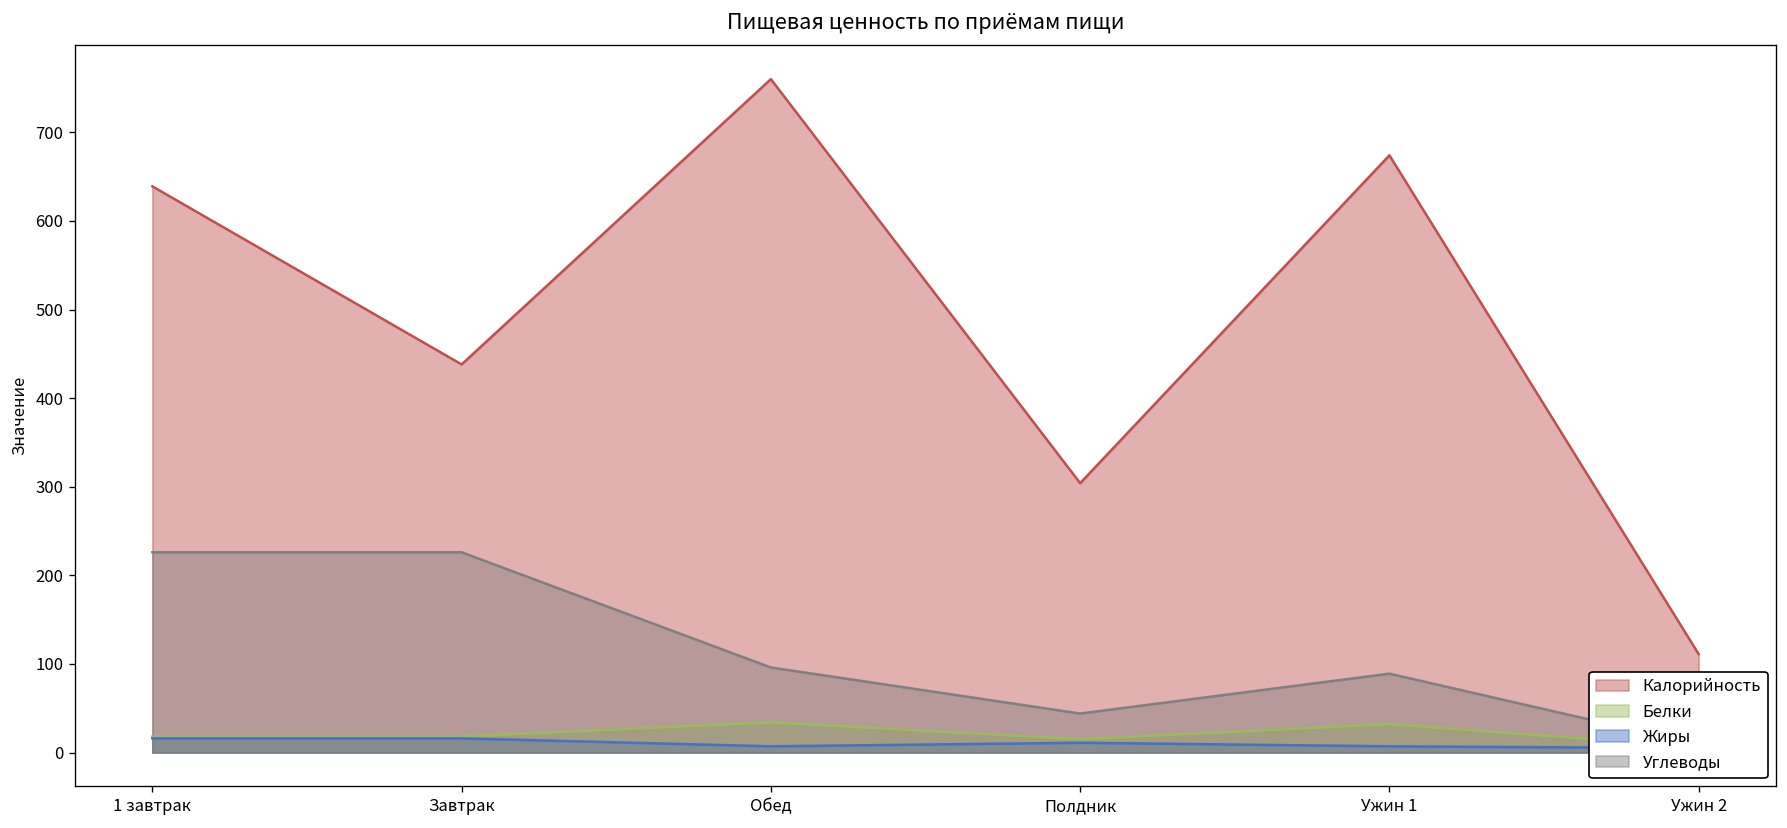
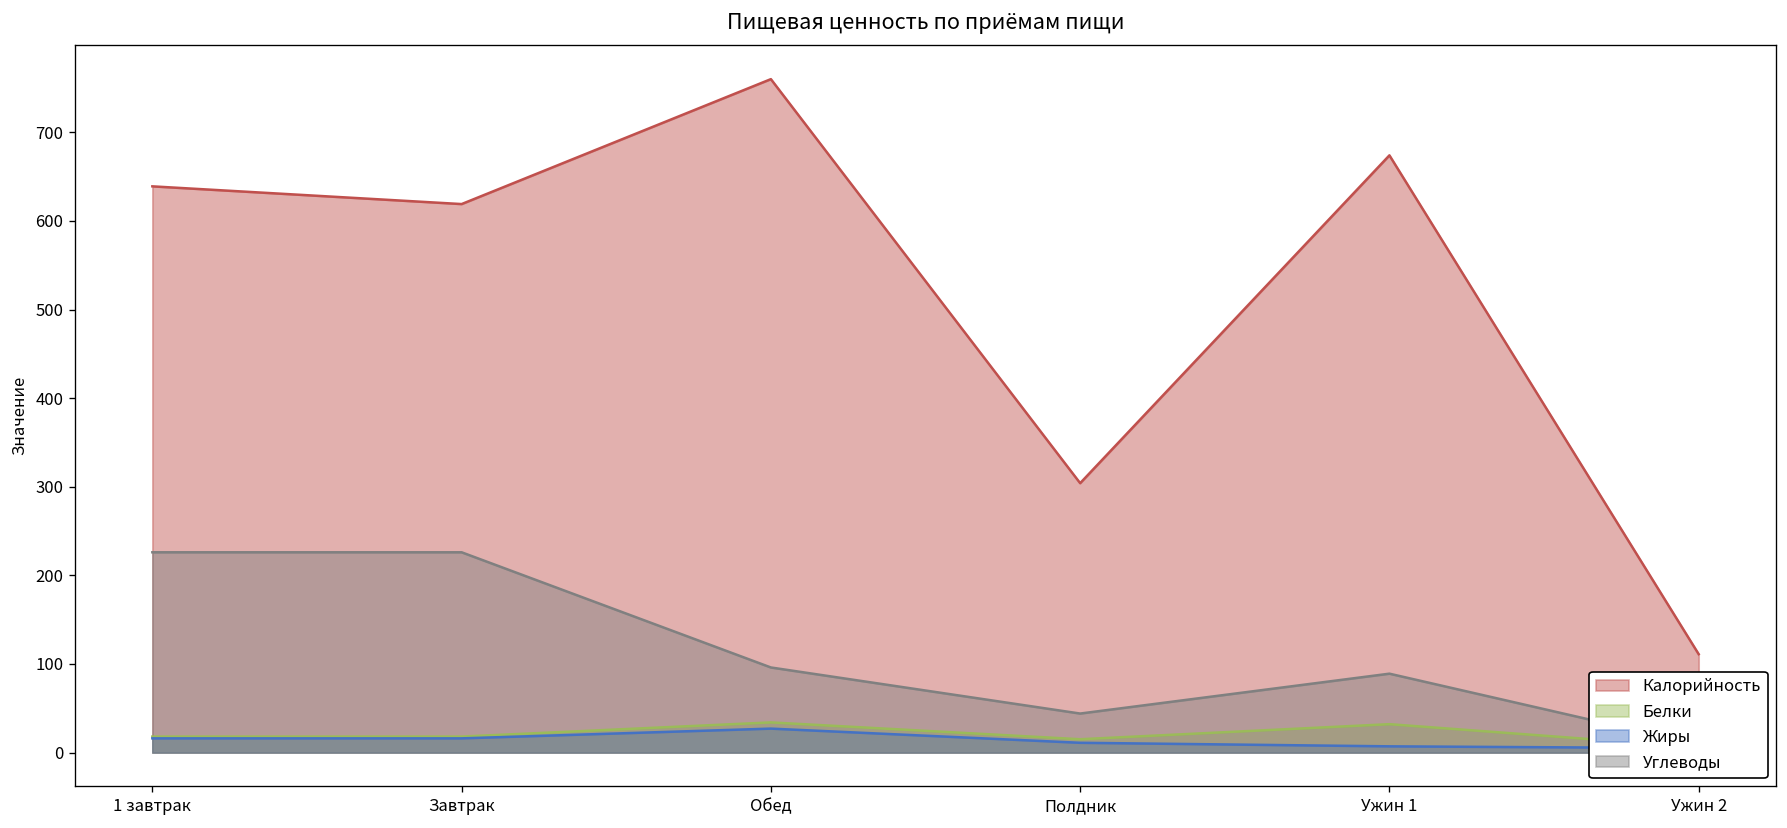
  {
    "Калорийность": {
      "1 завтрак": 640,
-     "Завтрак": 440,
+     "Завтрак": 620,
      "Обед": 760,
      "Полдник": 300,
      "Ужин 1": 670,
      "Ужин 2": 110
    },
    "Жиры": {
-     "Обед": 10,
+     "Обед": 30,
      "Полдник": 10,
      "Ужин 1": 10
    }
  }
